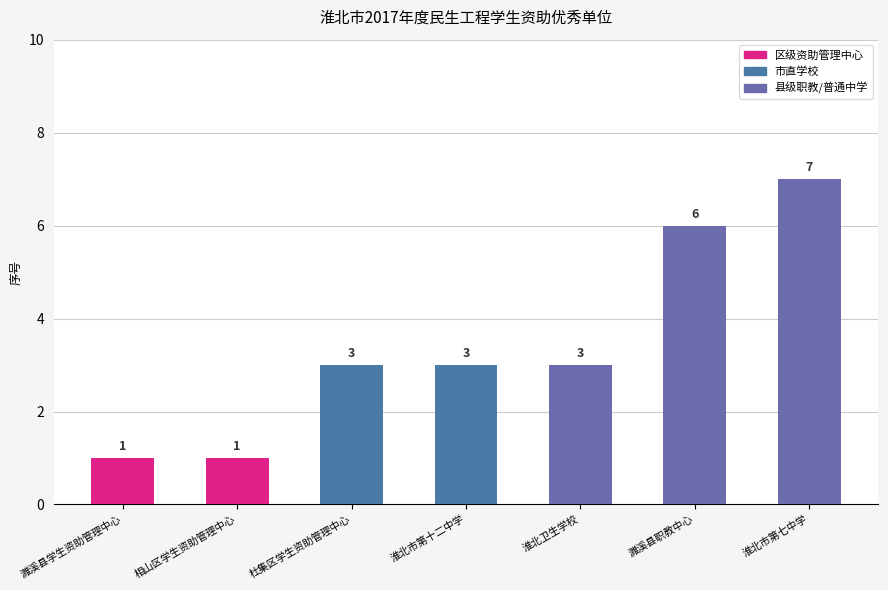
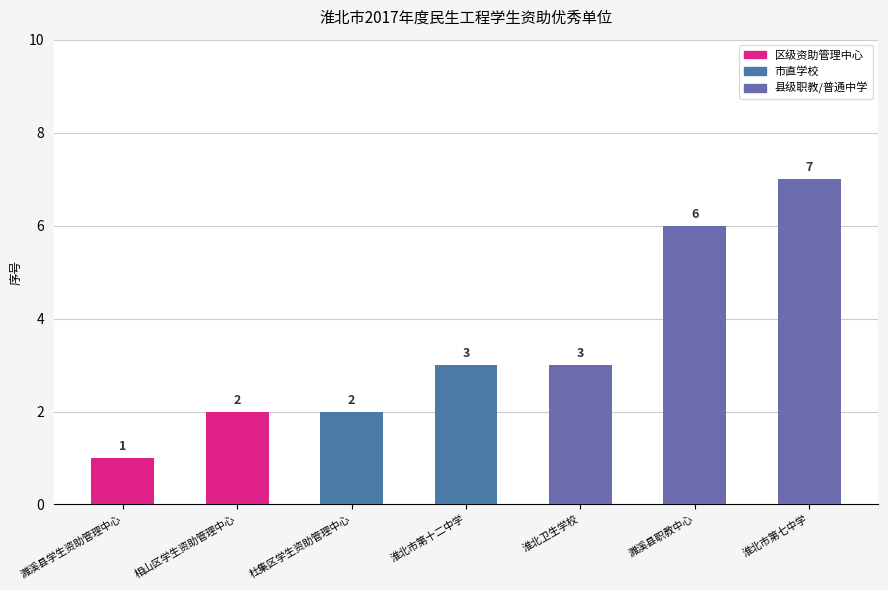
  {
    "濉溪县学生资助管理中心": 1,
-   "相山区学生资助管理中心": 1,
-   "杜集区学生资助管理中心": 3,
+   "相山区学生资助管理中心": 2,
+   "杜集区学生资助管理中心": 2,
    "淮北市第十二中学": 3,
    "淮北卫生学校": 3,
    "濉溪县职教中心": 6,
    "淮北市第七中学": 7
  }
